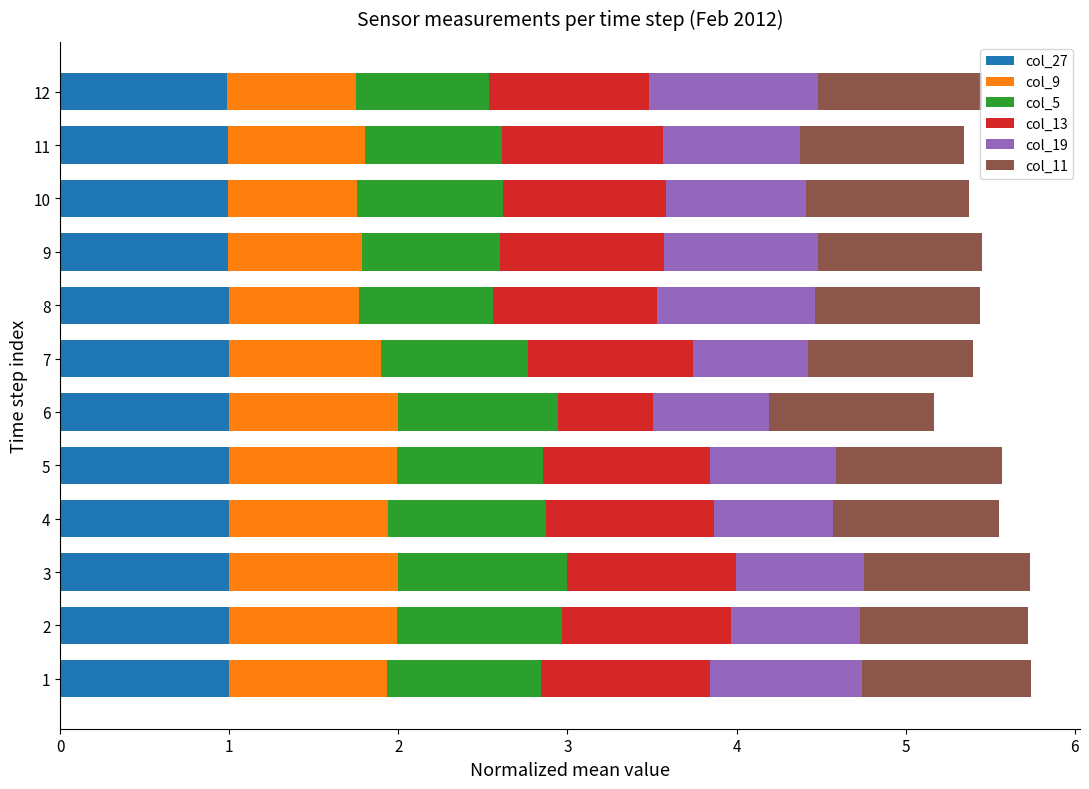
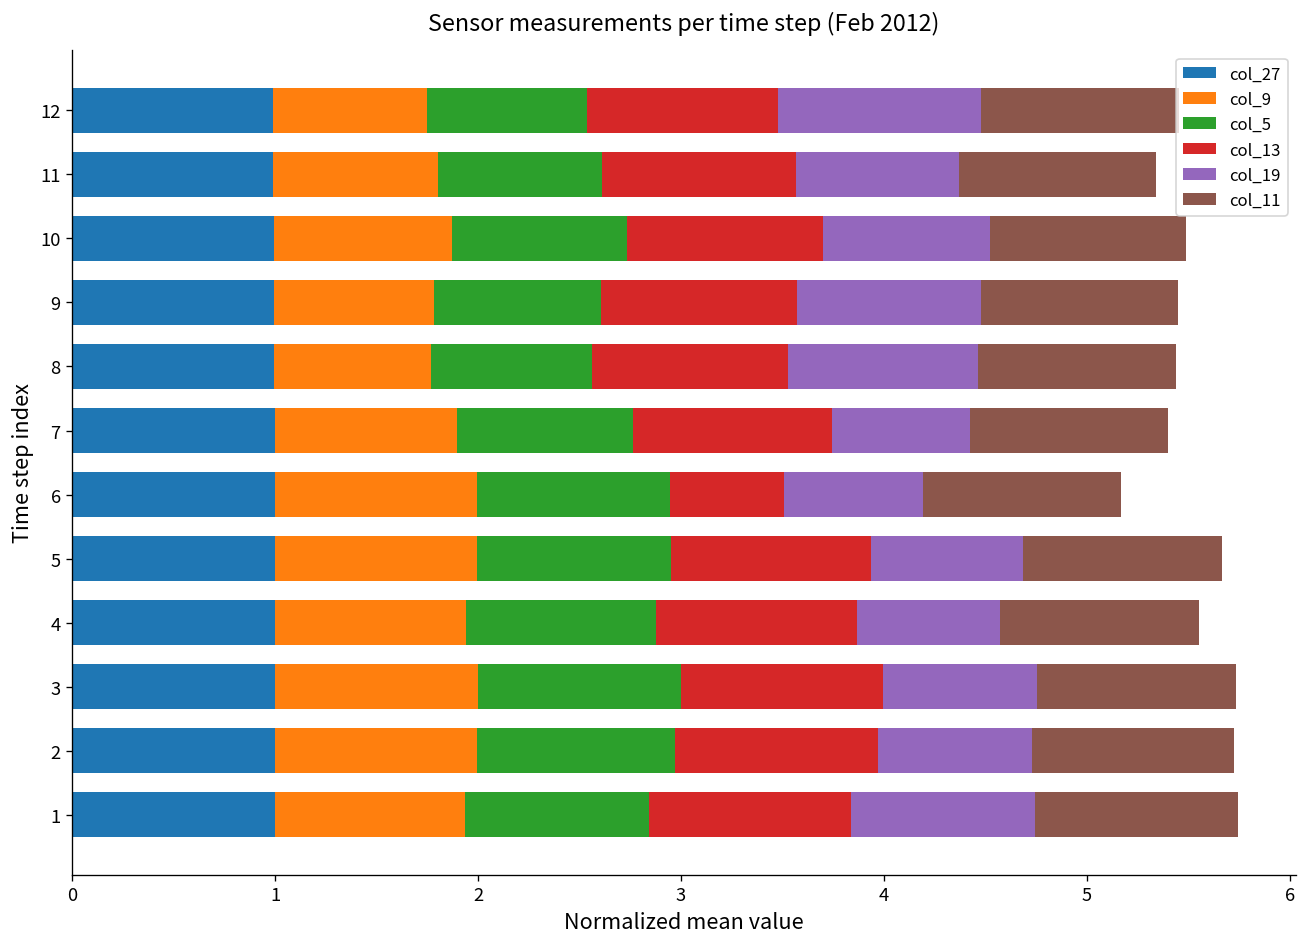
  {
    "col_27": {
      "12": 0.99,
      "11": 0.99,
      "10": 0.99,
      "9": 0.99,
      "8": 1.00,
      "7": 1.00,
      "6": 1.00,
      "5": 1.00,
      "4": 1.00,
      "3": 1.00,
      "2": 1.00,
      "1": 1.00
    },
    "col_9": {
      "12": 0.76,
      "11": 0.81,
-     "10": 0.77,
+     "10": 0.88,
      "9": 0.79,
      "8": 0.77,
      "7": 0.90,
      "6": 1.00,
      "5": 0.99,
      "4": 0.94,
      "3": 1.00,
      "2": 0.99,
      "1": 0.94
    },
    "col_5": {
      "12": 0.79,
      "11": 0.81,
      "10": 0.86,
      "9": 0.82,
      "8": 0.79,
      "7": 0.87,
      "6": 0.95,
-     "5": 0.86,
+     "5": 0.95,
      "4": 0.94,
      "3": 1.00,
      "2": 0.97,
      "1": 0.91
    },
    "col_13": {
      "12": 0.94,
      "11": 0.95,
      "10": 0.97,
      "9": 0.97,
      "8": 0.97,
      "7": 0.98,
      "6": 0.56,
      "5": 0.99,
      "4": 0.99,
      "3": 1.00,
      "2": 1.00,
      "1": 1.00
    },
    "col_19": {
      "12": 1.00,
      "11": 0.81,
      "10": 0.82,
      "9": 0.91,
      "8": 0.93,
      "7": 0.68,
      "6": 0.68,
      "5": 0.75,
      "4": 0.70,
      "3": 0.76,
      "2": 0.76,
      "1": 0.90
    },
    "col_11": {
      "11": 0.97,
      "10": 0.97,
      "9": 0.97,
      "8": 0.97,
      "7": 0.98,
      "6": 0.98,
      "5": 0.98,
      "4": 0.98,
      "3": 0.98,
      "2": 0.99,
      "1": 1.00
    }
  }
